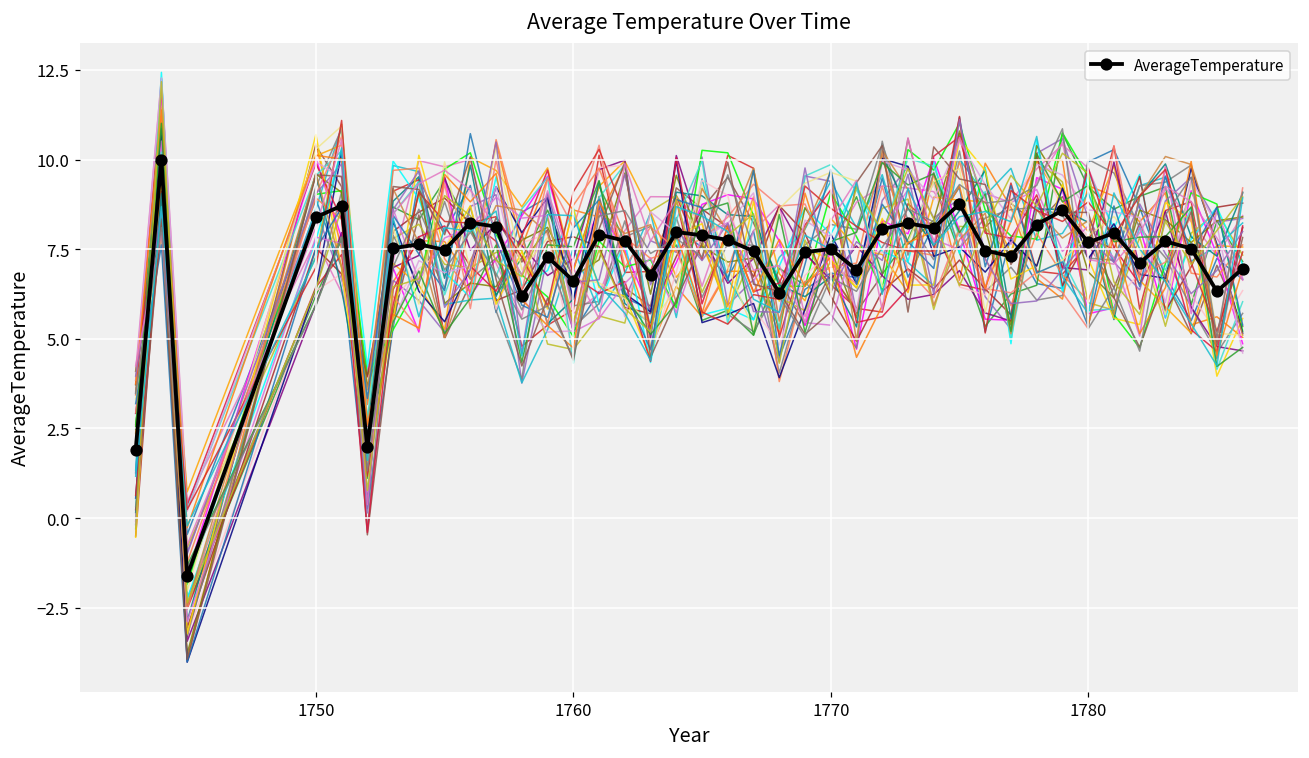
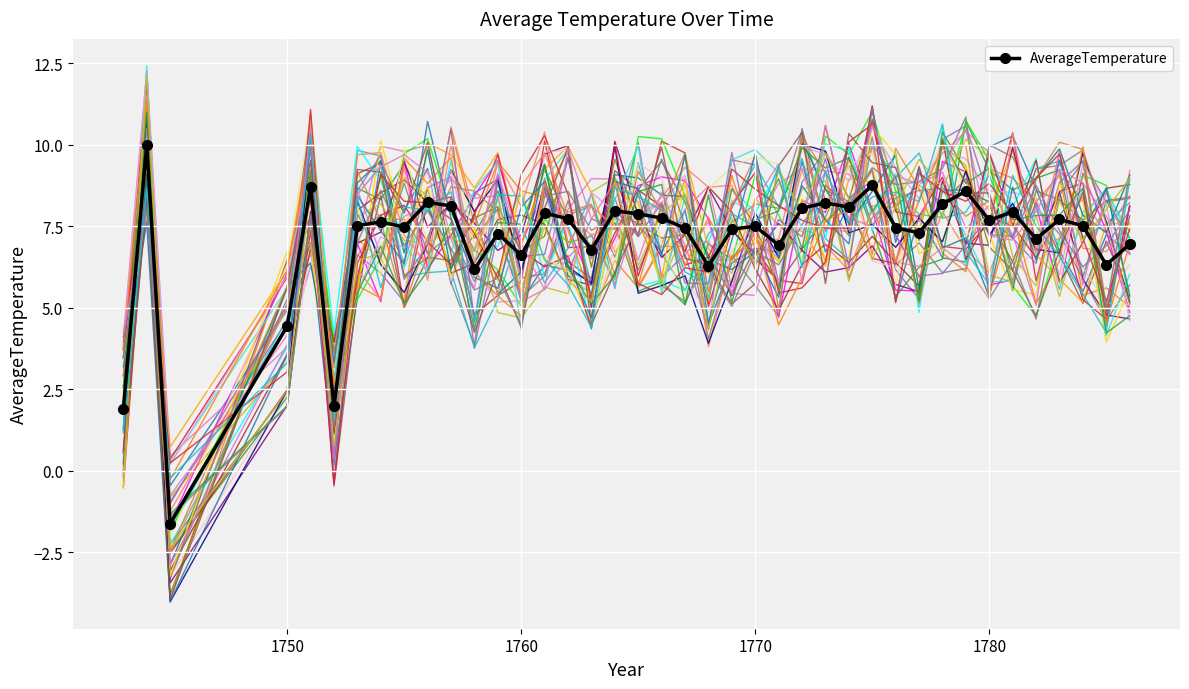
  {
    "AverageTemperature": {
-     "1750": 8.4
+     "1750": 4.4
    }
  }
